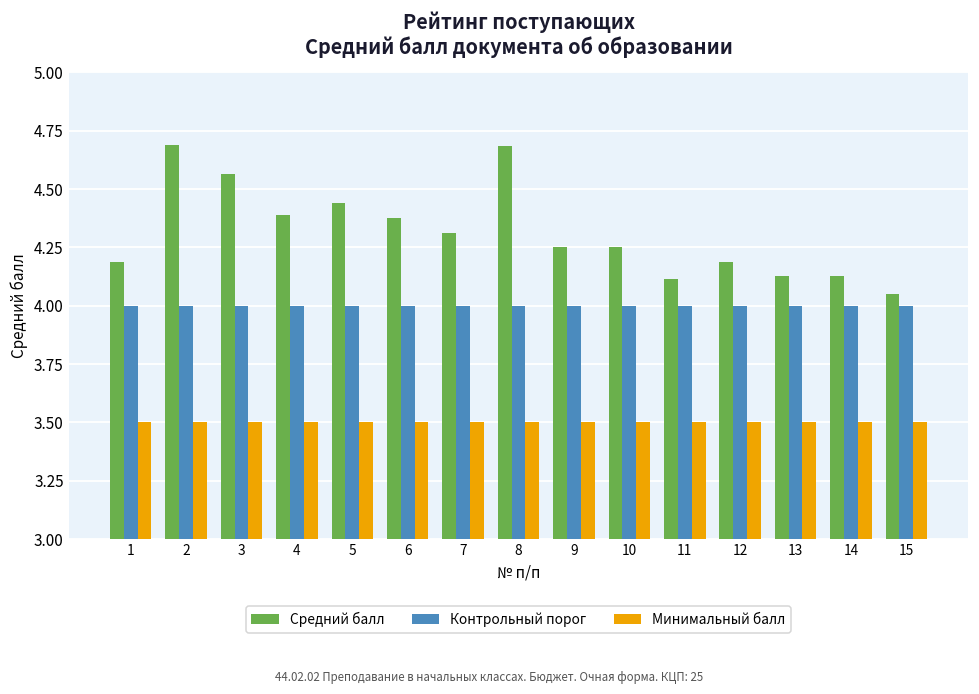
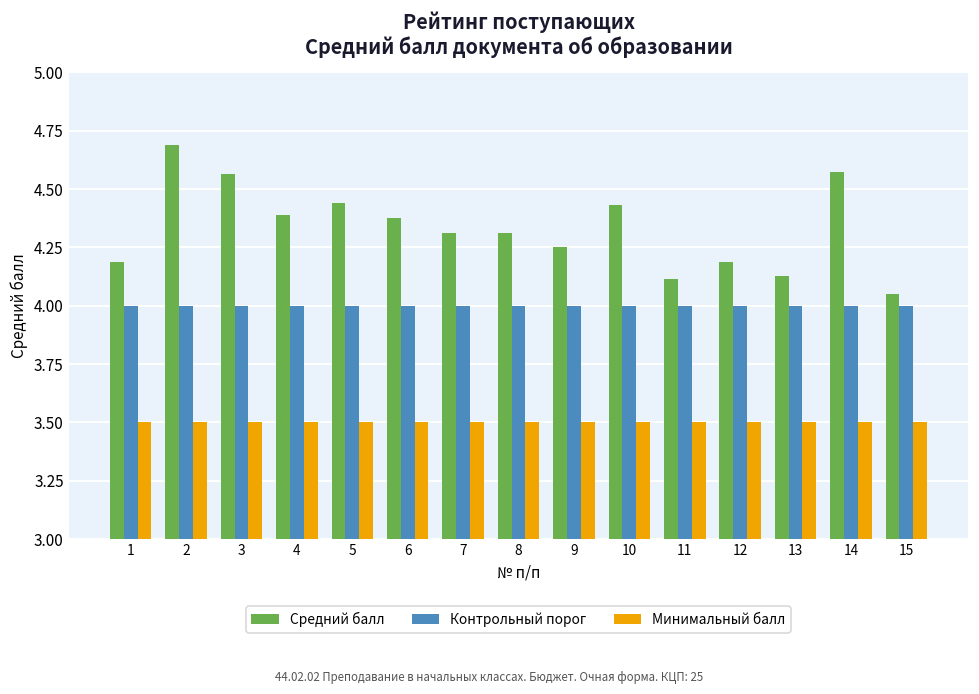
  {
    "Средний балл": {
      "1": 4.19,
      "2": 4.69,
      "3": 4.56,
      "4": 4.39,
      "5": 4.44,
      "6": 4.38,
      "7": 4.31,
-     "8": 4.68,
+     "8": 4.31,
      "9": 4.25,
-     "10": 4.25,
+     "10": 4.43,
      "11": 4.11,
      "12": 4.19,
      "13": 4.13,
-     "14": 4.13,
+     "14": 4.57,
      "15": 4.05
    },
    "Контрольный порог": {
      "1": 4.00,
      "2": 4.00,
      "3": 4.00,
      "4": 4.00,
      "5": 4.00,
      "6": 4.00,
      "7": 4.00,
      "8": 4.00,
      "9": 4.00,
      "10": 4.00,
      "11": 4.00,
      "12": 4.00,
      "13": 4.00,
      "14": 4.00,
      "15": 4.00
    },
    "Минимальный балл": {
      "1": 3.50,
      "2": 3.50,
      "3": 3.50,
      "4": 3.50,
      "5": 3.50,
      "6": 3.50,
      "7": 3.50,
      "8": 3.50,
      "9": 3.50,
      "10": 3.50,
      "11": 3.50,
      "12": 3.50,
      "13": 3.50,
      "14": 3.50,
      "15": 3.50
    }
  }
